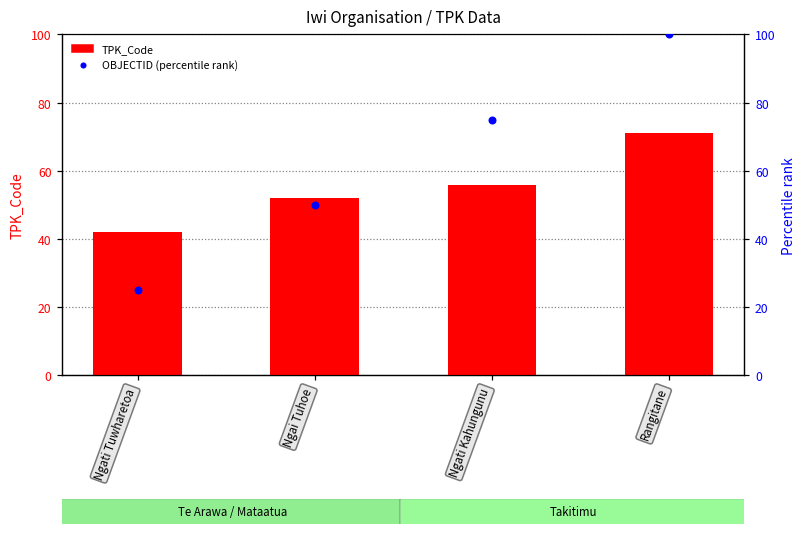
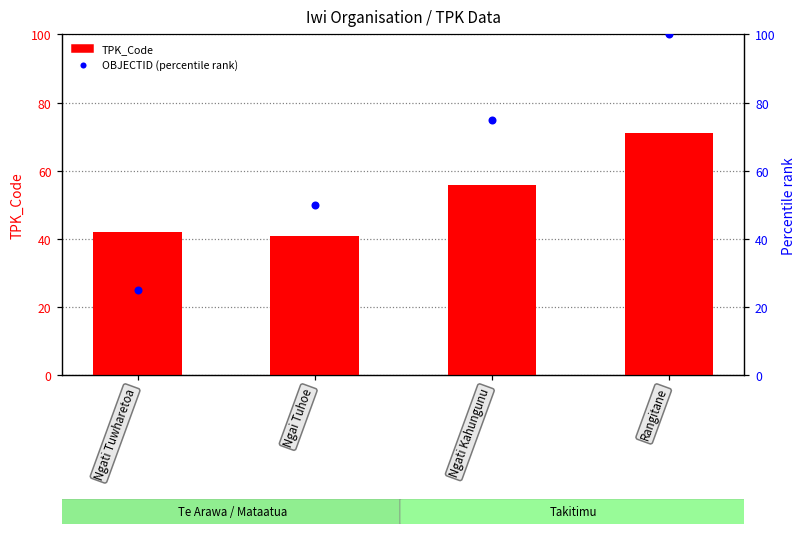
  {
    "TPK_Code": {
      "Ngati Tuwharetoa": 42,
-     "Ngai Tuhoe": 52,
+     "Ngai Tuhoe": 41,
      "Ngati Kahungunu": 56,
      "Rangitane": 71
    }
  }
